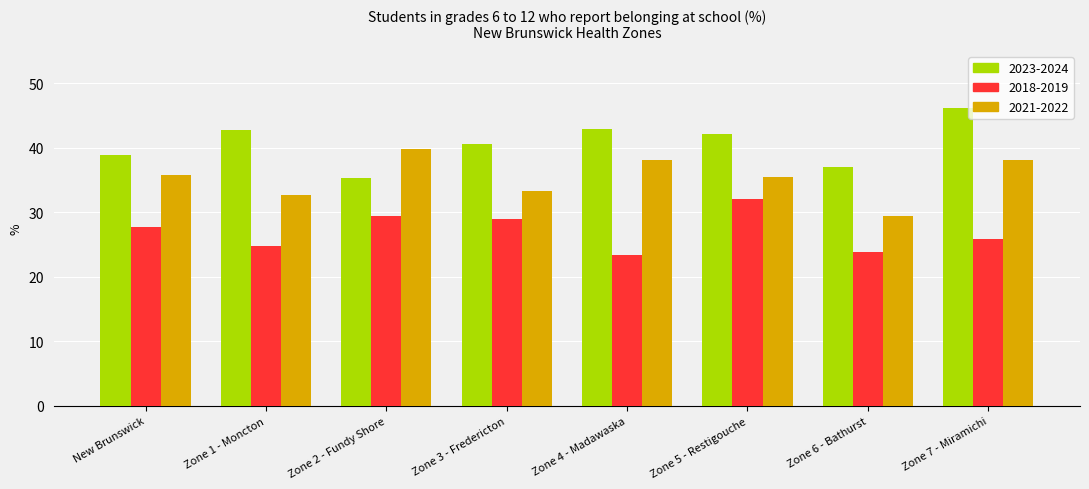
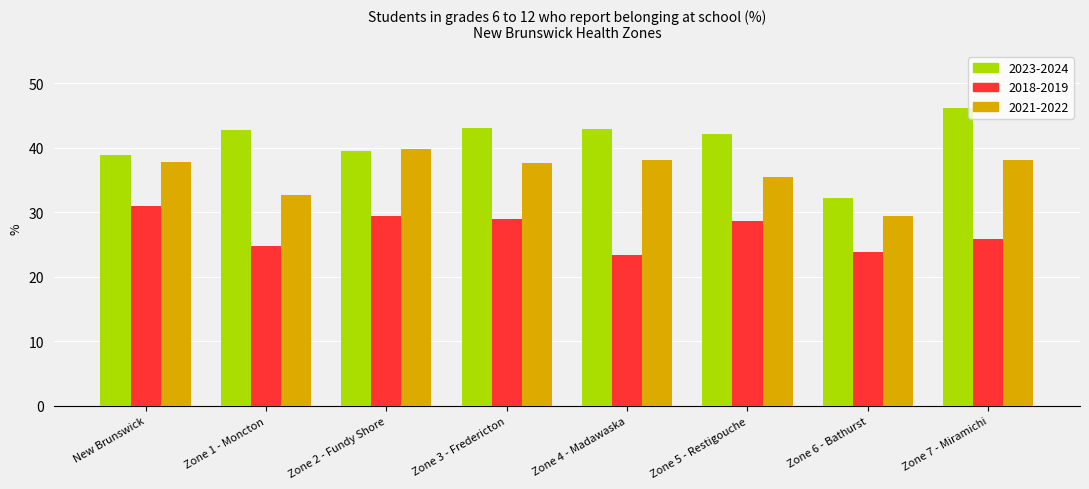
  {
    "2023-2024": {
      "New Brunswick": 39,
      "Zone 1 - Moncton": 43,
-     "Zone 2 - Fundy Shore": 35,
-     "Zone 3 - Fredericton": 41,
+     "Zone 2 - Fundy Shore": 39,
+     "Zone 3 - Fredericton": 43,
      "Zone 4 - Madawaska": 43,
      "Zone 5 - Restigouche": 42,
-     "Zone 6 - Bathurst": 37,
+     "Zone 6 - Bathurst": 32,
      "Zone 7 - Miramichi": 46
    },
    "2018-2019": {
-     "New Brunswick": 28,
+     "New Brunswick": 31,
      "Zone 1 - Moncton": 25,
      "Zone 2 - Fundy Shore": 29,
      "Zone 3 - Fredericton": 29,
      "Zone 4 - Madawaska": 23,
-     "Zone 5 - Restigouche": 32,
+     "Zone 5 - Restigouche": 29,
      "Zone 6 - Bathurst": 24,
      "Zone 7 - Miramichi": 26
    },
    "2021-2022": {
-     "New Brunswick": 36,
+     "New Brunswick": 38,
      "Zone 1 - Moncton": 33,
      "Zone 2 - Fundy Shore": 40,
-     "Zone 3 - Fredericton": 33,
+     "Zone 3 - Fredericton": 38,
      "Zone 4 - Madawaska": 38,
      "Zone 5 - Restigouche": 35,
      "Zone 6 - Bathurst": 29,
      "Zone 7 - Miramichi": 38
    }
  }
